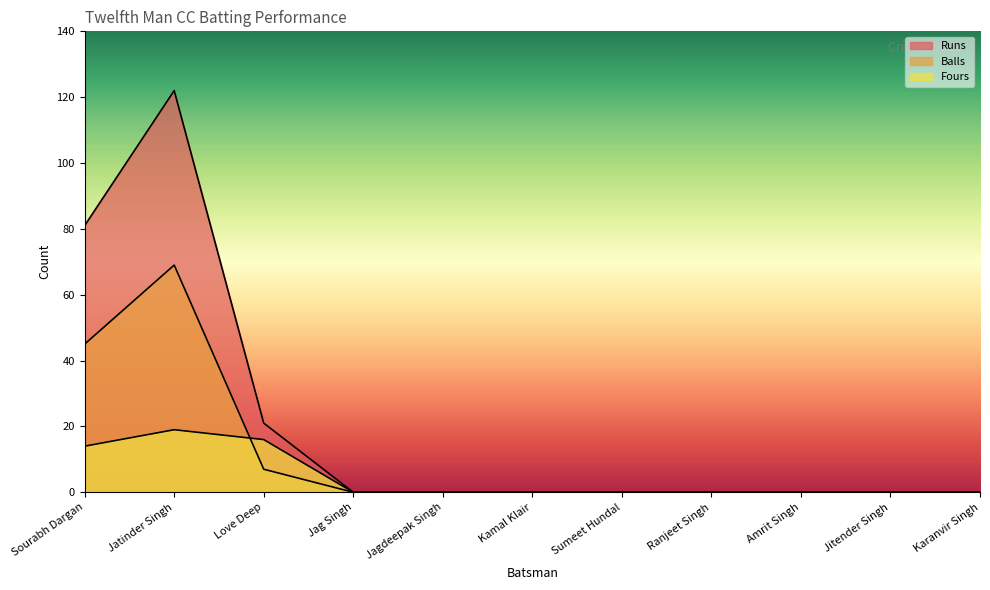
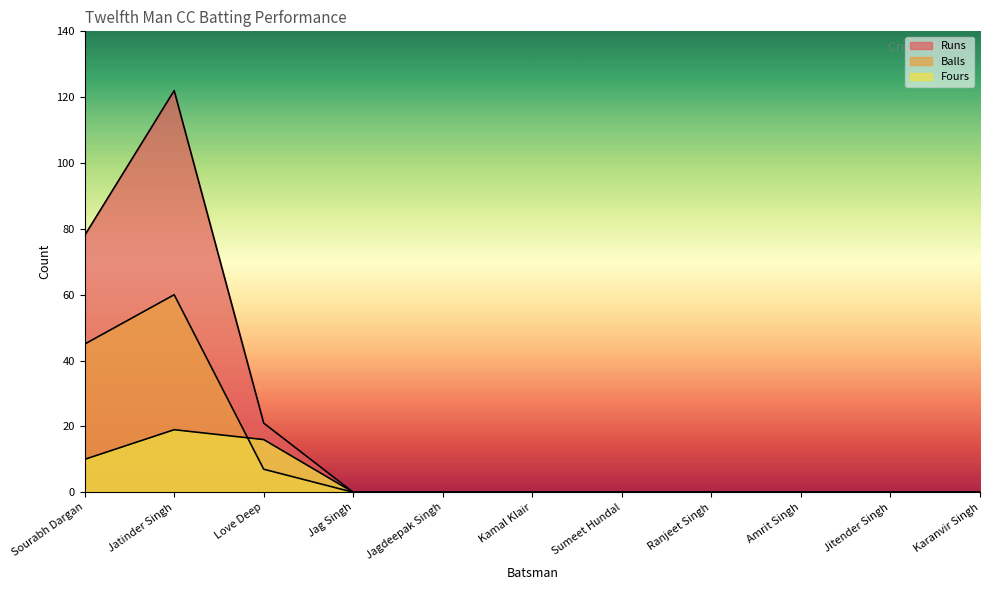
  {
    "Runs": {
-     "Sourabh Dargan": 81,
+     "Sourabh Dargan": 78,
      "Jatinder Singh": 122,
      "Love Deep": 21
    },
    "Balls": {
      "Sourabh Dargan": 45,
-     "Jatinder Singh": 69,
+     "Jatinder Singh": 60,
      "Love Deep": 7
    },
    "Fours": {
-     "Sourabh Dargan": 14,
+     "Sourabh Dargan": 10,
      "Jatinder Singh": 19,
      "Love Deep": 16
    }
  }
